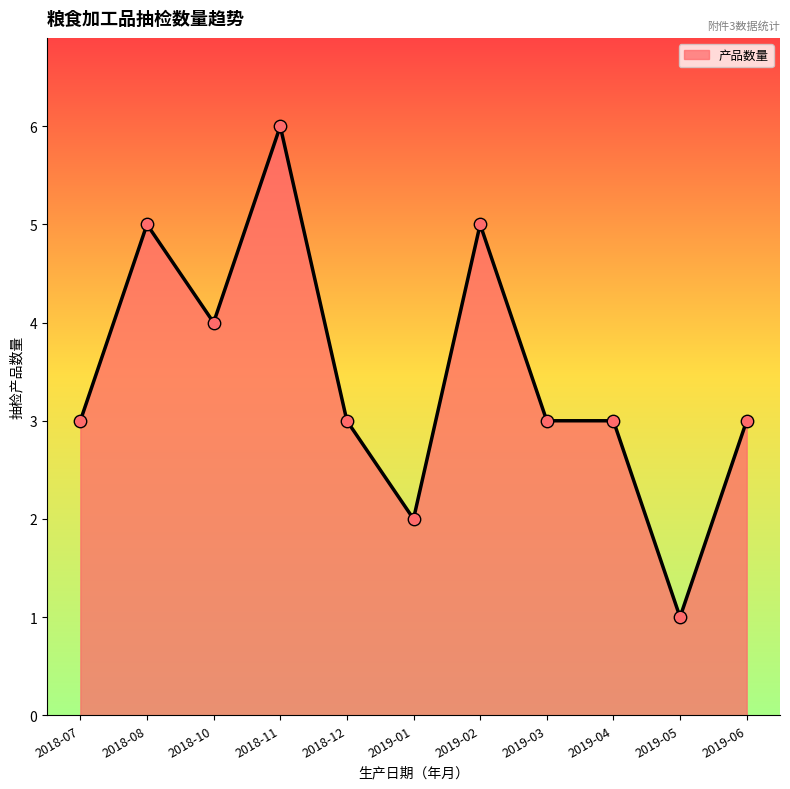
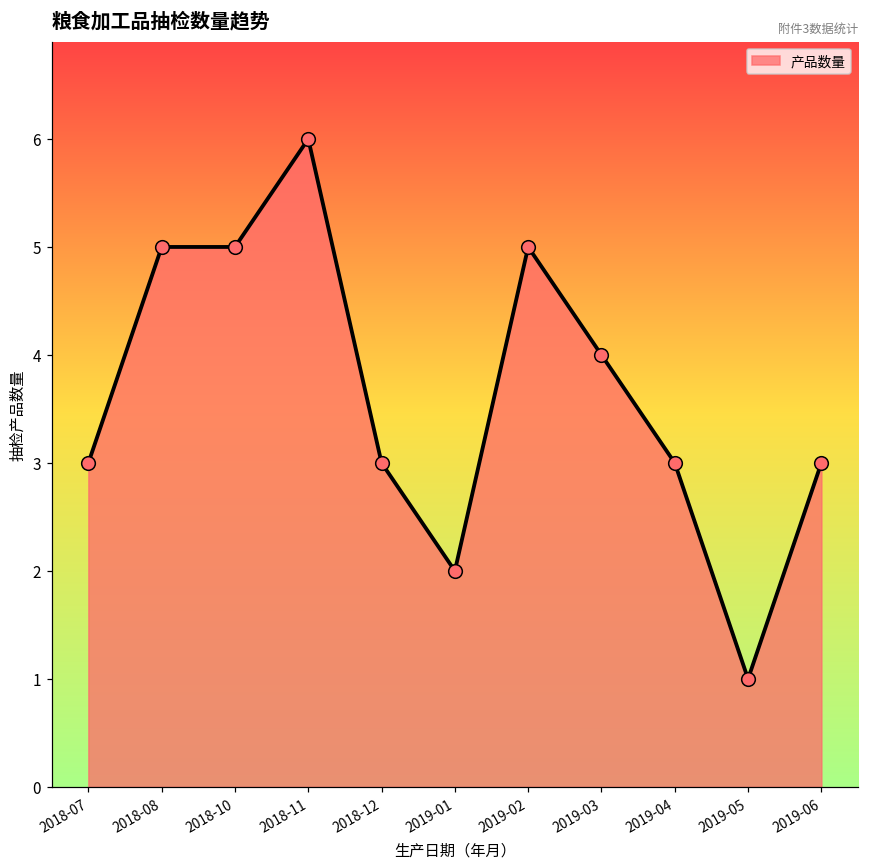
  {
    "2018-07": 3,
    "2018-08": 5,
-   "2018-10": 4,
+   "2018-10": 5,
    "2018-11": 6,
    "2018-12": 3,
    "2019-01": 2,
    "2019-02": 5,
-   "2019-03": 3,
+   "2019-03": 4,
    "2019-04": 3,
    "2019-05": 1,
    "2019-06": 3
  }
